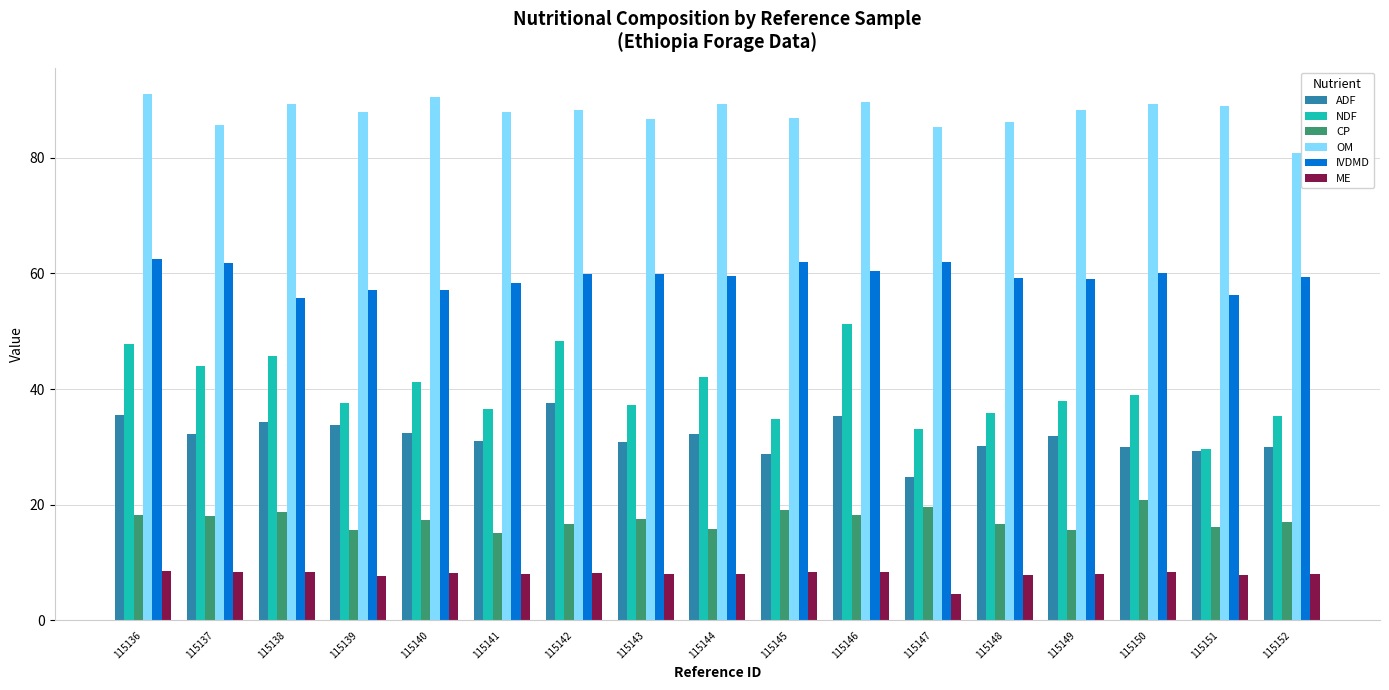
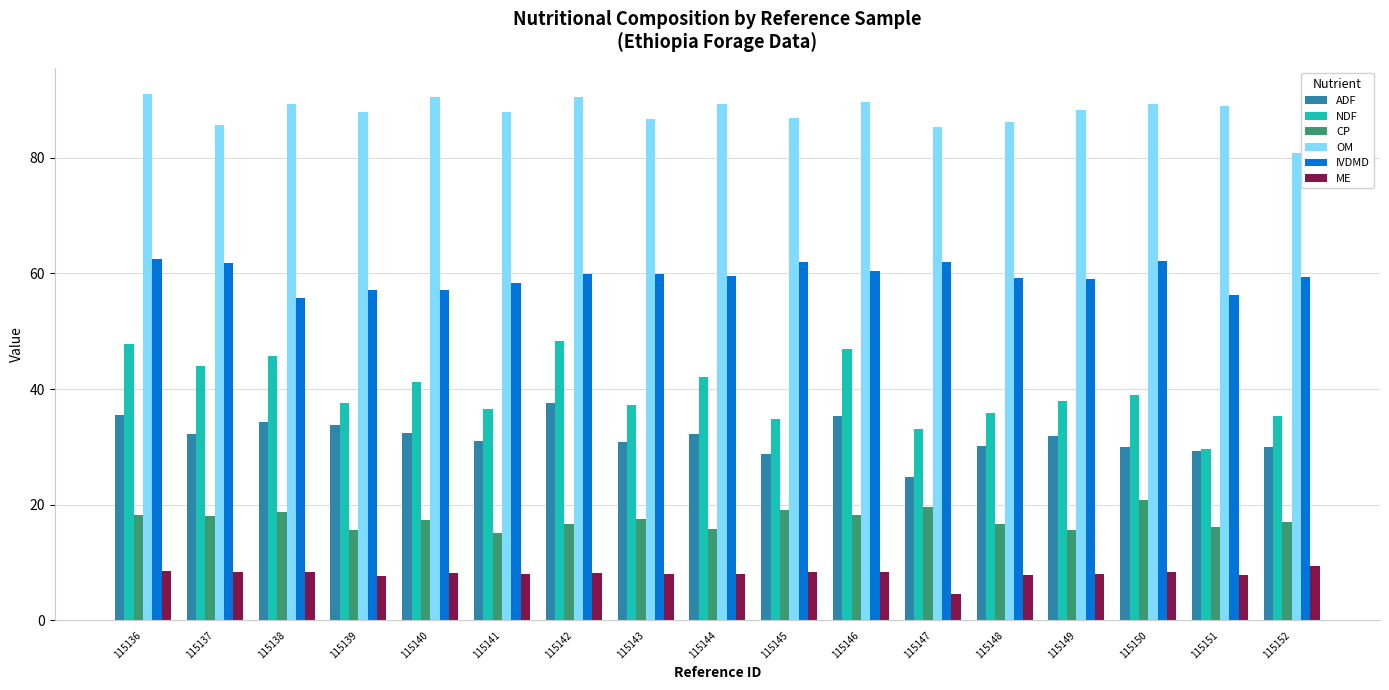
  {
    "ADF": {
      "115136": 36,
      "115137": 32,
      "115138": 34,
      "115139": 34,
      "115140": 32,
      "115141": 31,
      "115142": 38,
      "115143": 31,
      "115144": 32,
      "115145": 29,
      "115146": 35,
      "115147": 25,
      "115148": 30,
      "115149": 32,
      "115150": 30,
      "115151": 29,
      "115152": 30
    },
    "NDF": {
      "115136": 48,
      "115137": 44,
      "115138": 46,
      "115139": 38,
      "115140": 41,
      "115141": 37,
      "115142": 48,
      "115143": 37,
      "115144": 42,
      "115145": 35,
-     "115146": 51,
+     "115146": 47,
      "115147": 33,
      "115148": 36,
      "115149": 38,
      "115150": 39,
      "115151": 30,
      "115152": 35
    },
    "CP": {
      "115136": 18,
      "115137": 18,
      "115138": 19,
      "115139": 16,
      "115140": 17,
      "115141": 15,
      "115142": 17,
      "115143": 18,
      "115144": 16,
      "115145": 19,
      "115146": 18,
      "115147": 20,
      "115148": 17,
      "115149": 16,
      "115150": 21,
      "115151": 16,
      "115152": 17
    },
    "OM": {
      "115136": 91,
      "115137": 86,
      "115138": 89,
      "115139": 88,
      "115140": 90,
      "115141": 88,
-     "115142": 88,
+     "115142": 90,
      "115143": 87,
      "115144": 89,
      "115145": 87,
      "115146": 90,
      "115147": 85,
      "115148": 86,
      "115149": 88,
      "115150": 89,
      "115151": 89,
      "115152": 81
    },
    "IVDMD": {
      "115136": 63,
      "115137": 62,
      "115138": 56,
      "115139": 57,
      "115140": 57,
      "115141": 58,
      "115142": 60,
      "115143": 60,
      "115144": 59,
      "115145": 62,
      "115146": 60,
      "115147": 62,
      "115148": 59,
      "115149": 59,
-     "115150": 60,
+     "115150": 62,
      "115151": 56,
      "115152": 59
    },
    "ME": {
      "115136": 9,
      "115137": 8,
      "115138": 8,
      "115139": 8,
      "115140": 8,
      "115141": 8,
      "115142": 8,
      "115143": 8,
      "115144": 8,
      "115145": 8,
      "115146": 8,
      "115147": 5,
      "115148": 8,
      "115149": 8,
      "115150": 8,
      "115151": 8,
-     "115152": 8
+     "115152": 9
    }
  }
